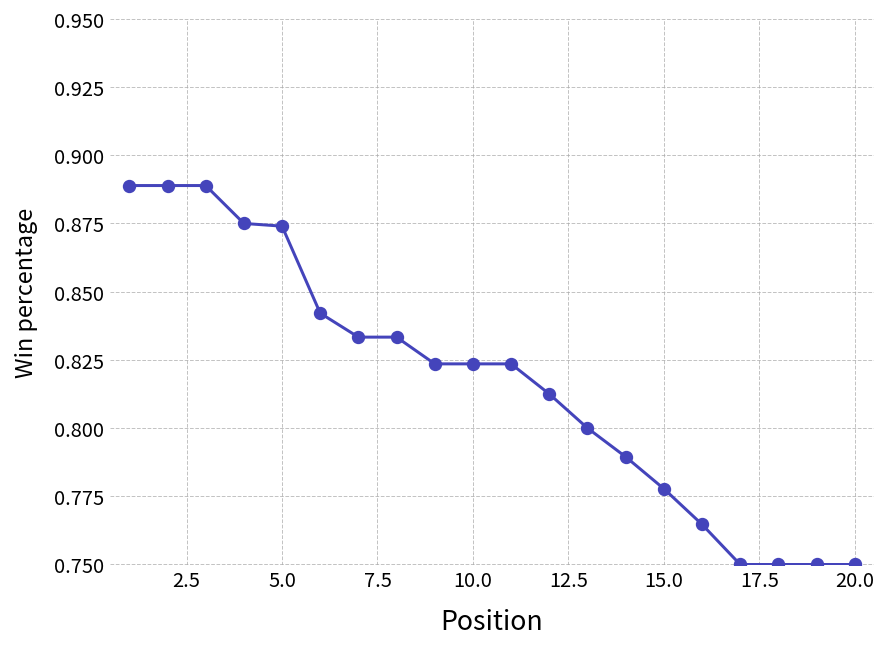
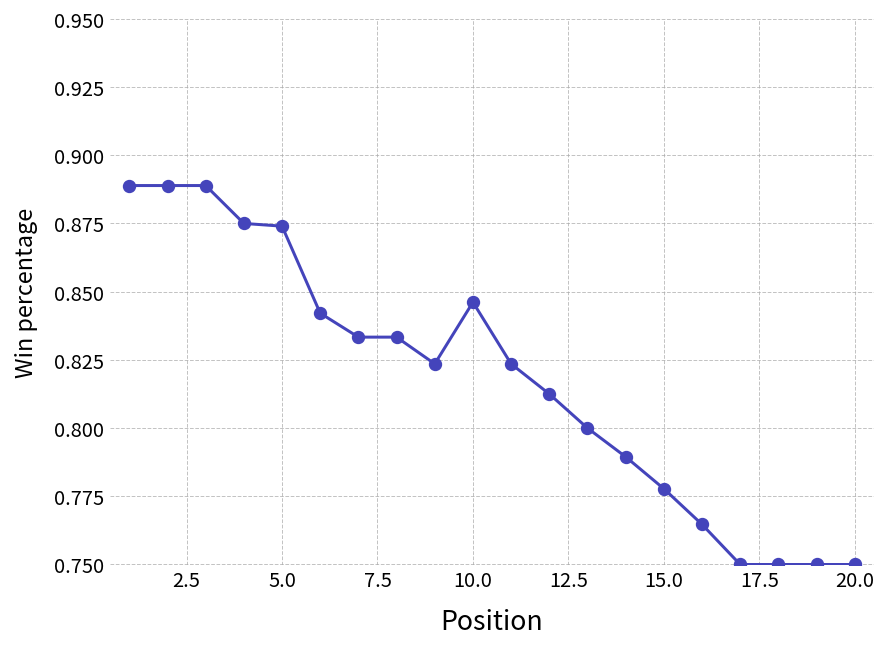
  {
    "5.0": 0.874,
-   "10.0": 0.824,
+   "10.0": 0.846,
    "15.0": 0.778,
    "20.0": 0.750
  }
